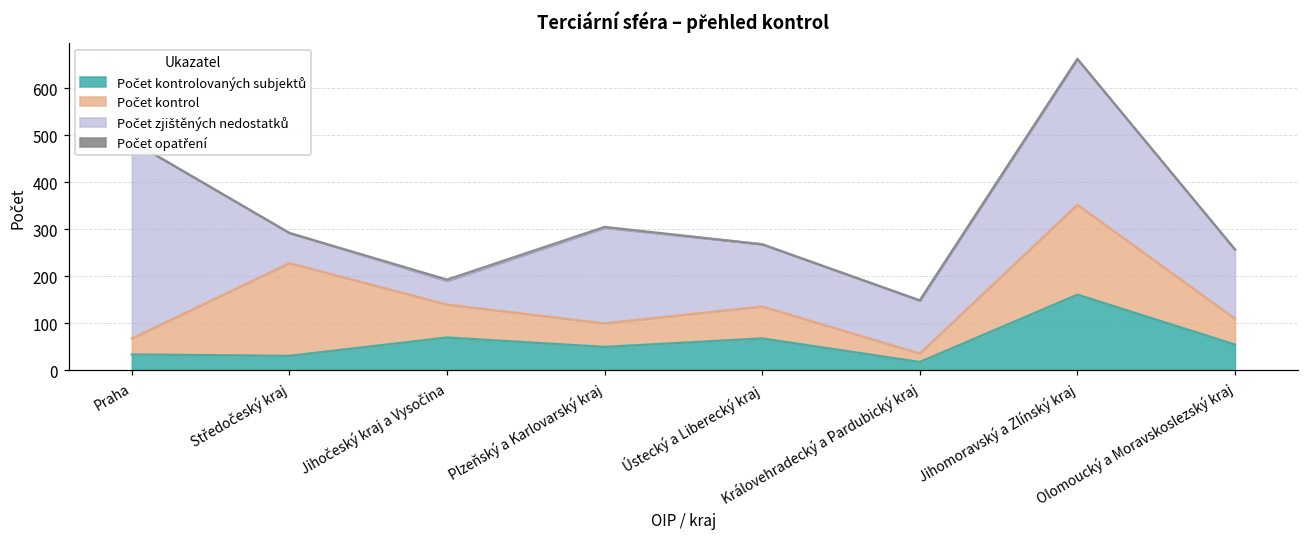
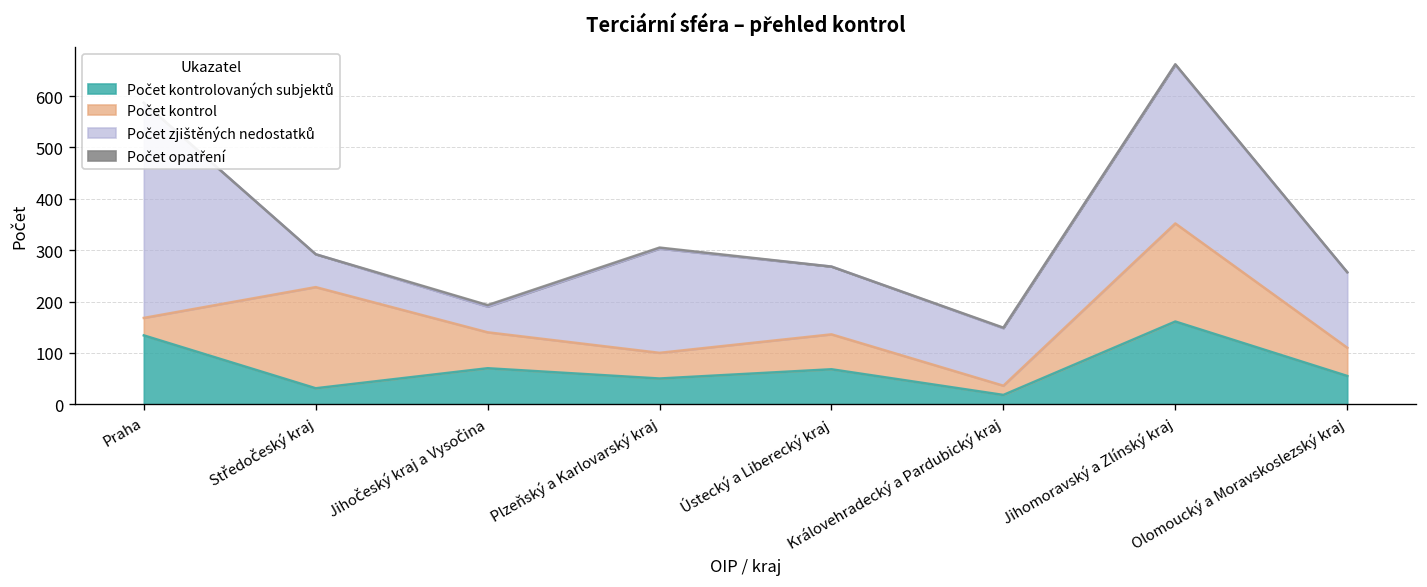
  {
    "Počet kontrolovaných subjektů": {
-     "Praha": 30,
+     "Praha": 130,
      "Středočeský kraj": 30,
      "Jihočeský kraj a Vysočina": 70,
      "Plzeňský a Karlovarský kraj": 50,
      "Ústecký a Liberecký kraj": 70,
      "Královehradecký a Pardubický kraj": 20,
      "Jihomoravský a Zlínský kraj": 160,
      "Olomoucký a Moravskoslezský kraj": 60
    },
    "Počet kontrol": {
      "Praha": 30,
      "Středočeský kraj": 200,
      "Jihočeský kraj a Vysočina": 70,
      "Plzeňský a Karlovarský kraj": 50,
      "Ústecký a Liberecký kraj": 70,
      "Královehradecký a Pardubický kraj": 20,
      "Jihomoravský a Zlínský kraj": 190,
      "Olomoucký a Moravskoslezský kraj": 60
    }
  }
